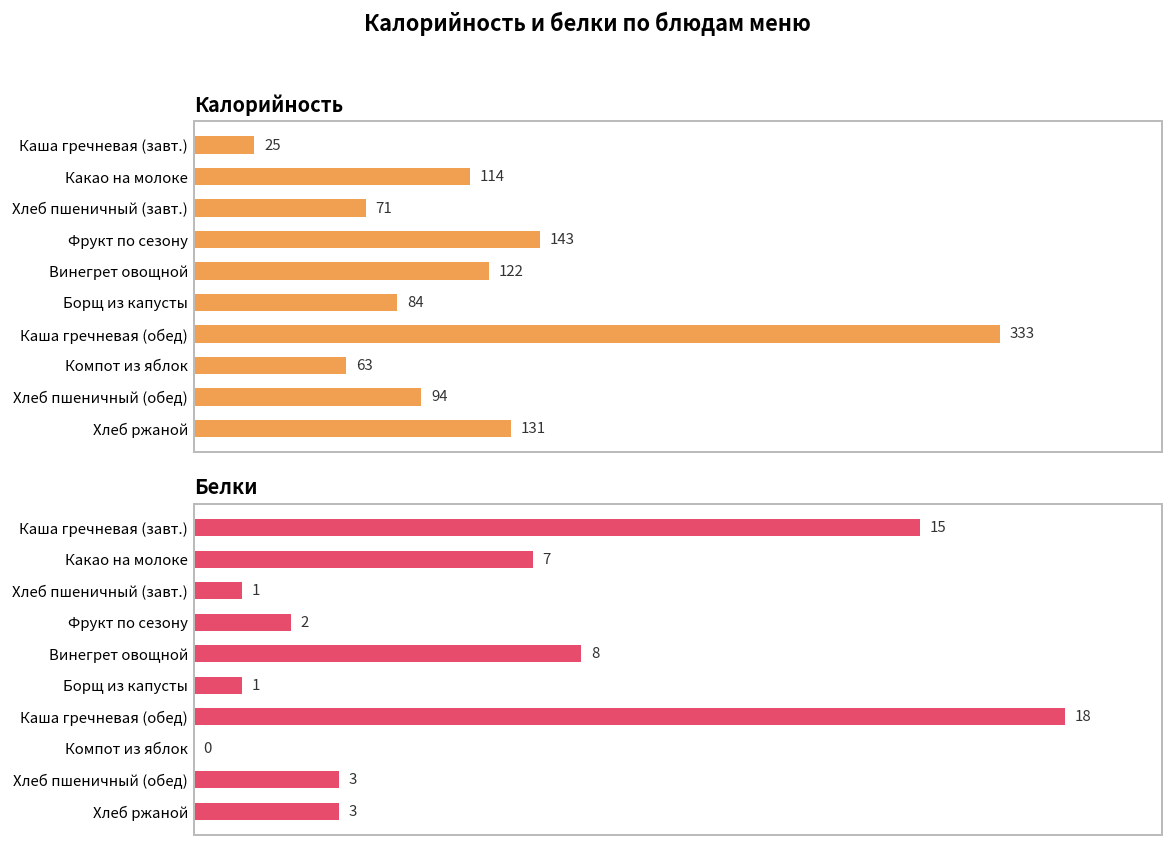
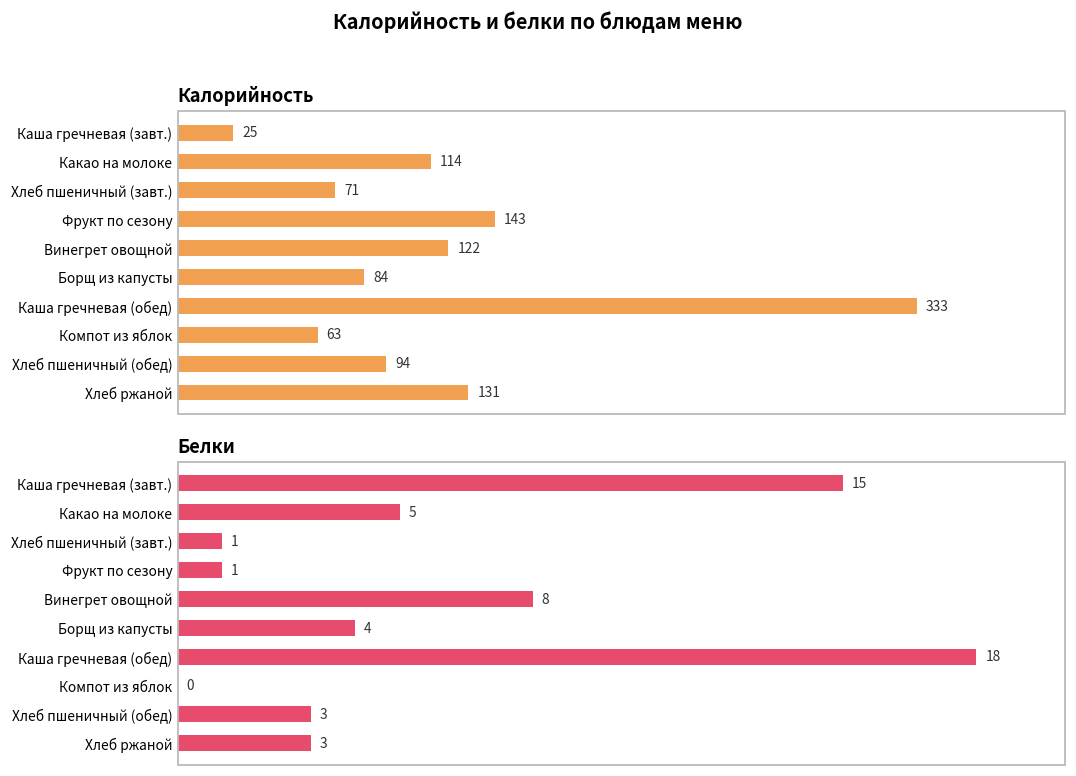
  {
    "Калорийность": {
      "Каша гречневая (завт.)": 25,
      "Какао на молоке": 114,
      "Хлеб пшеничный (завт.)": 71,
      "Фрукт по сезону": 143,
      "Винегрет овощной": 122,
      "Борщ из капусты": 84,
      "Каша гречневая (обед)": 333,
      "Компот из яблок": 63,
      "Хлеб пшеничный (обед)": 94,
      "Хлеб ржаной": 131
    },
    "Белки": {
      "Каша гречневая (завт.)": 15,
-     "Какао на молоке": 7,
+     "Какао на молоке": 5,
      "Хлеб пшеничный (завт.)": 1,
-     "Фрукт по сезону": 2,
+     "Фрукт по сезону": 1,
      "Винегрет овощной": 8,
-     "Борщ из капусты": 1,
+     "Борщ из капусты": 4,
      "Каша гречневая (обед)": 18,
      "Компот из яблок": 0,
      "Хлеб пшеничный (обед)": 3,
      "Хлеб ржаной": 3
    }
  }
